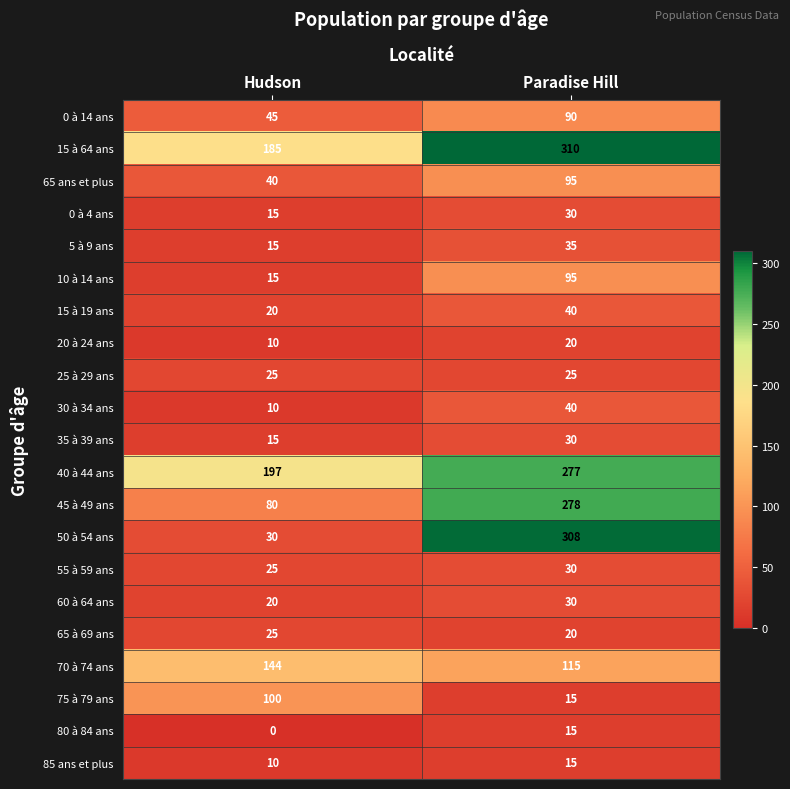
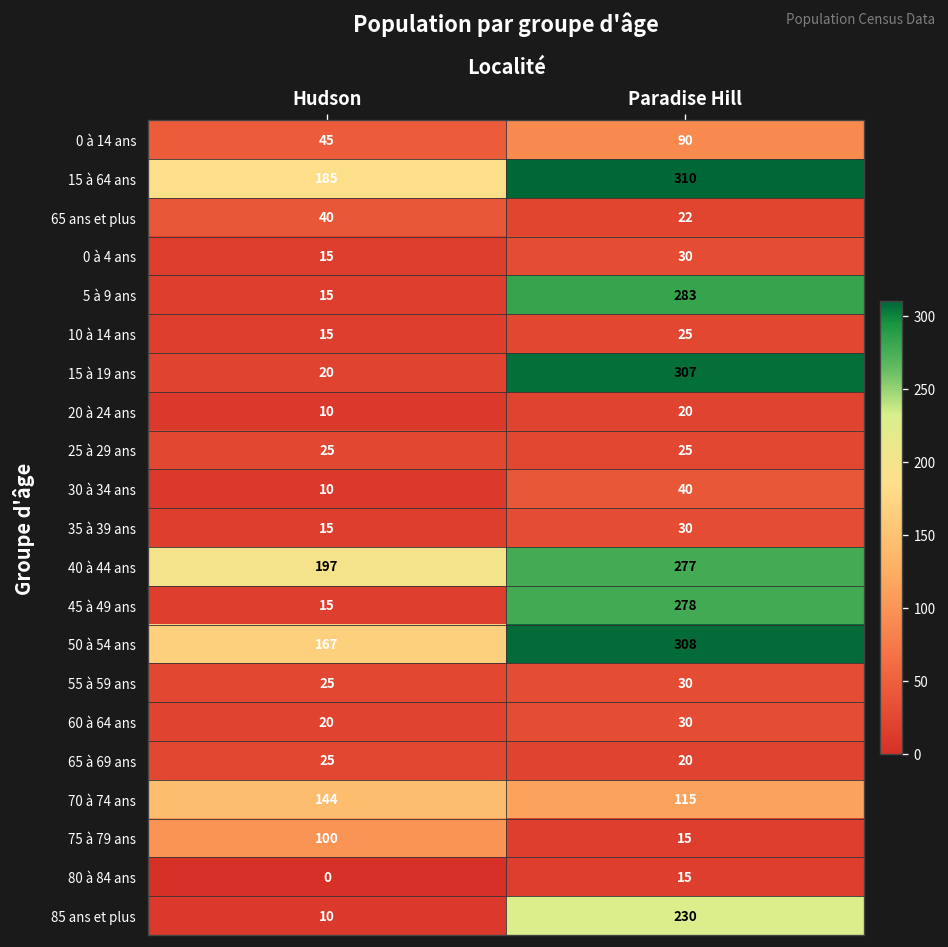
  {
    "0 à 14 ans": {
      "Hudson": 45,
      "Paradise Hill": 90
    },
    "15 à 64 ans": {
      "Hudson": 185,
      "Paradise Hill": 310
    },
    "65 ans et plus": {
      "Hudson": 40,
-     "Paradise Hill": 95
+     "Paradise Hill": 22
    },
    "0 à 4 ans": {
      "Hudson": 15,
      "Paradise Hill": 30
    },
    "5 à 9 ans": {
      "Hudson": 15,
-     "Paradise Hill": 35
+     "Paradise Hill": 283
    },
    "10 à 14 ans": {
      "Hudson": 15,
-     "Paradise Hill": 95
+     "Paradise Hill": 25
    },
    "15 à 19 ans": {
      "Hudson": 20,
-     "Paradise Hill": 40
+     "Paradise Hill": 307
    },
    "20 à 24 ans": {
      "Hudson": 10,
      "Paradise Hill": 20
    },
    "25 à 29 ans": {
      "Hudson": 25,
      "Paradise Hill": 25
    },
    "30 à 34 ans": {
      "Hudson": 10,
      "Paradise Hill": 40
    },
    "35 à 39 ans": {
      "Hudson": 15,
      "Paradise Hill": 30
    },
    "40 à 44 ans": {
      "Hudson": 197,
      "Paradise Hill": 277
    },
    "45 à 49 ans": {
-     "Hudson": 80,
+     "Hudson": 15,
      "Paradise Hill": 278
    },
    "50 à 54 ans": {
-     "Hudson": 30,
+     "Hudson": 167,
      "Paradise Hill": 308
    },
    "55 à 59 ans": {
      "Hudson": 25,
      "Paradise Hill": 30
    },
    "60 à 64 ans": {
      "Hudson": 20,
      "Paradise Hill": 30
    },
    "65 à 69 ans": {
      "Hudson": 25,
      "Paradise Hill": 20
    },
    "70 à 74 ans": {
      "Hudson": 144,
      "Paradise Hill": 115
    },
    "75 à 79 ans": {
      "Hudson": 100,
      "Paradise Hill": 15
    },
    "80 à 84 ans": {
      "Hudson": 0,
      "Paradise Hill": 15
    },
    "85 ans et plus": {
      "Hudson": 10,
-     "Paradise Hill": 15
+     "Paradise Hill": 230
    }
  }
